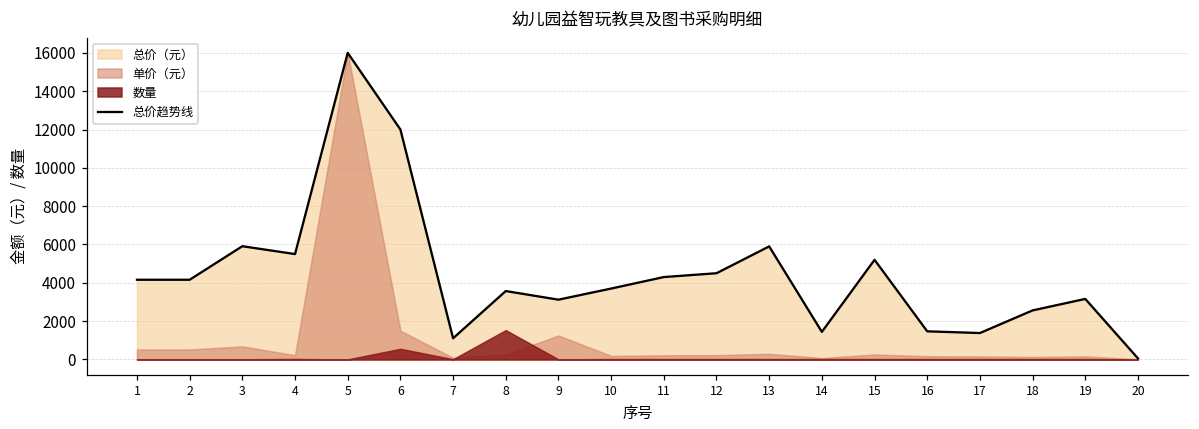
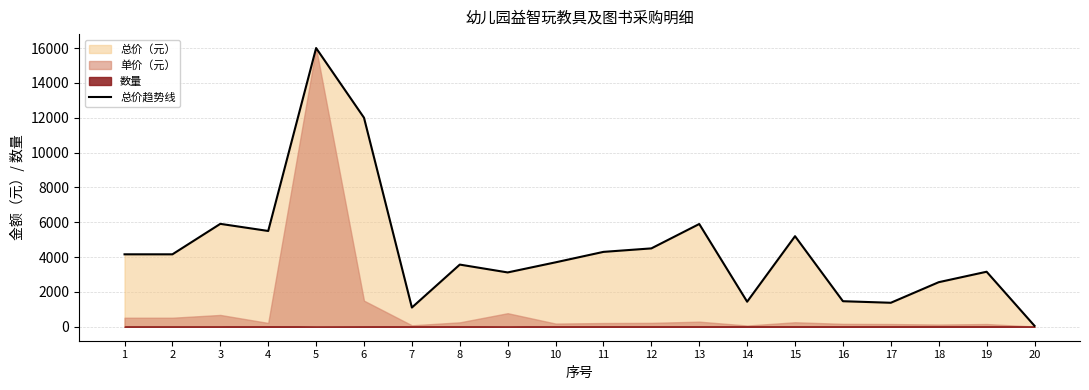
  {
    "总价（元）": {
      "1": 4200,
      "2": 4200,
      "3": 5900,
      "4": 5500,
      "6": 12000,
      "7": 1100,
      "8": 3600,
      "9": 3100,
      "10": 3700,
      "11": 4300,
      "12": 4500,
      "13": 5900,
      "14": 1400,
      "15": 5200,
      "16": 1500,
      "17": 1400,
      "18": 2600,
      "19": 3200
    },
    "单价（元）": {
      "1": 500,
      "2": 500,
      "3": 700,
      "4": 200,
      "6": 1500,
      "8": 300,
-     "9": 1300,
+     "9": 800,
      "10": 200,
      "11": 200,
      "12": 200,
      "13": 300,
      "15": 300
    },
    "数量": {
-     "6": 600,
-     "8": 1500
+     "6": 0,
+     "8": 0
    }
  }
